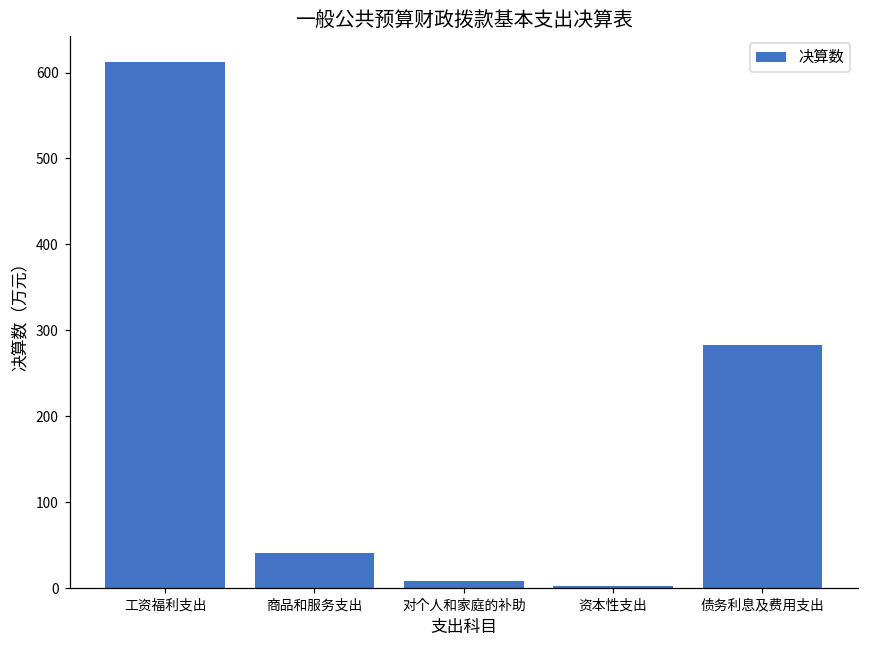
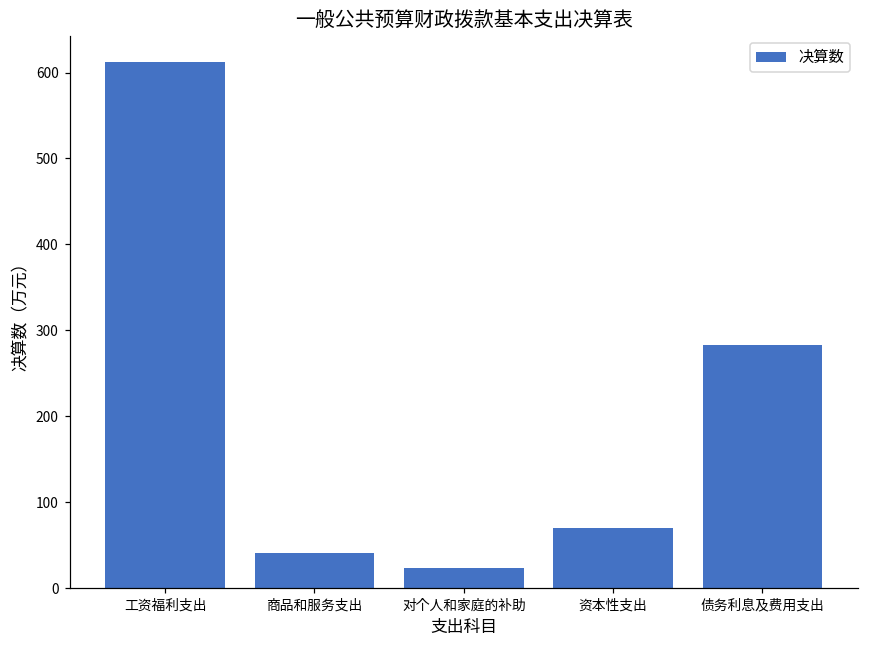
  {
    "工资福利支出": 610,
    "商品和服务支出": 40,
-   "对个人和家庭的补助": 10,
-   "资本性支出": 0,
+   "对个人和家庭的补助": 20,
+   "资本性支出": 70,
    "债务利息及费用支出": 280
  }
